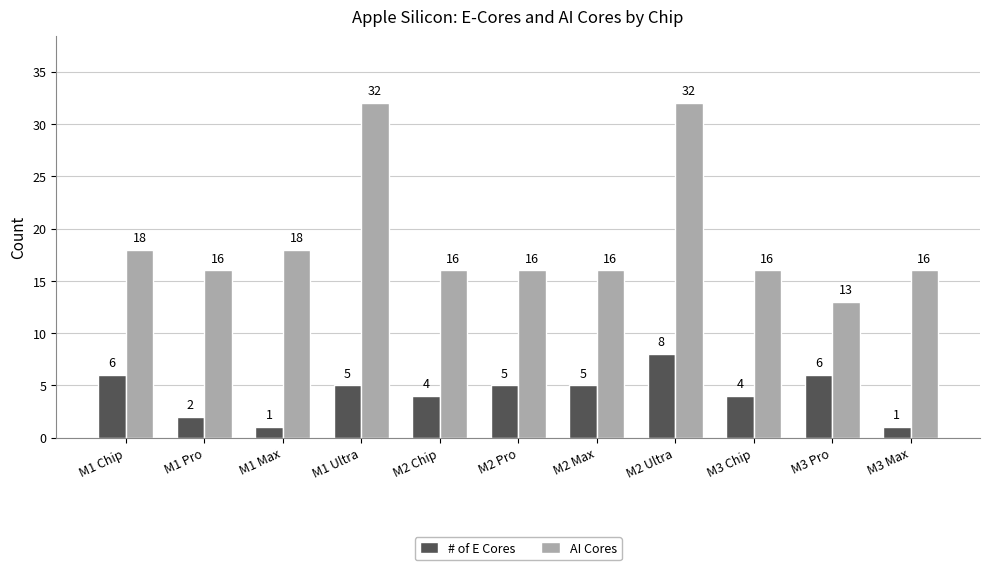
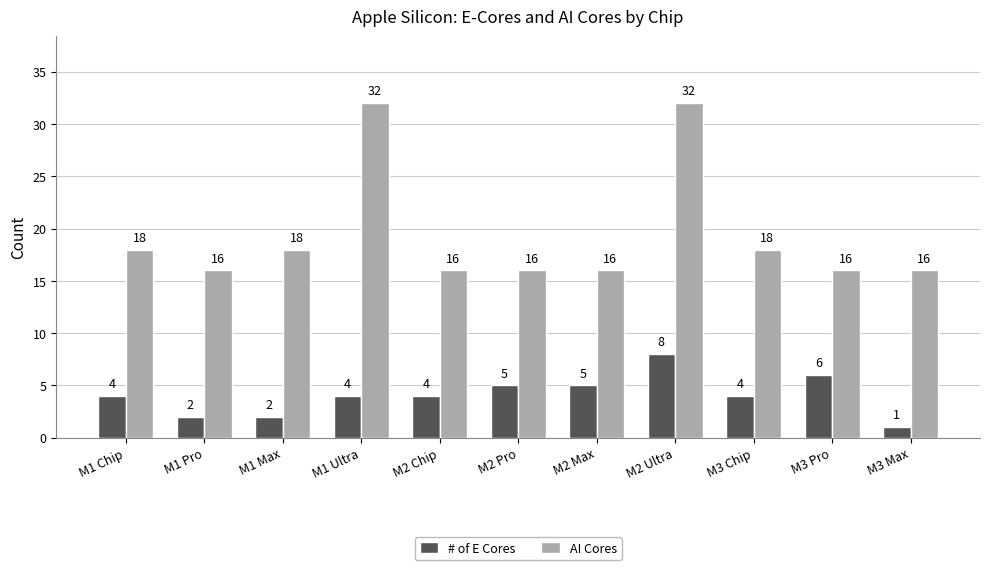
  {
    "# of E Cores": {
-     "M1 Chip": 6,
+     "M1 Chip": 4,
      "M1 Pro": 2,
-     "M1 Max": 1,
-     "M1 Ultra": 5,
+     "M1 Max": 2,
+     "M1 Ultra": 4,
      "M2 Chip": 4,
      "M2 Pro": 5,
      "M2 Max": 5,
      "M2 Ultra": 8,
      "M3 Chip": 4,
      "M3 Pro": 6,
      "M3 Max": 1
    },
    "AI Cores": {
      "M1 Chip": 18,
      "M1 Pro": 16,
      "M1 Max": 18,
      "M1 Ultra": 32,
      "M2 Chip": 16,
      "M2 Pro": 16,
      "M2 Max": 16,
      "M2 Ultra": 32,
-     "M3 Chip": 16,
-     "M3 Pro": 13,
+     "M3 Chip": 18,
+     "M3 Pro": 16,
      "M3 Max": 16
    }
  }
